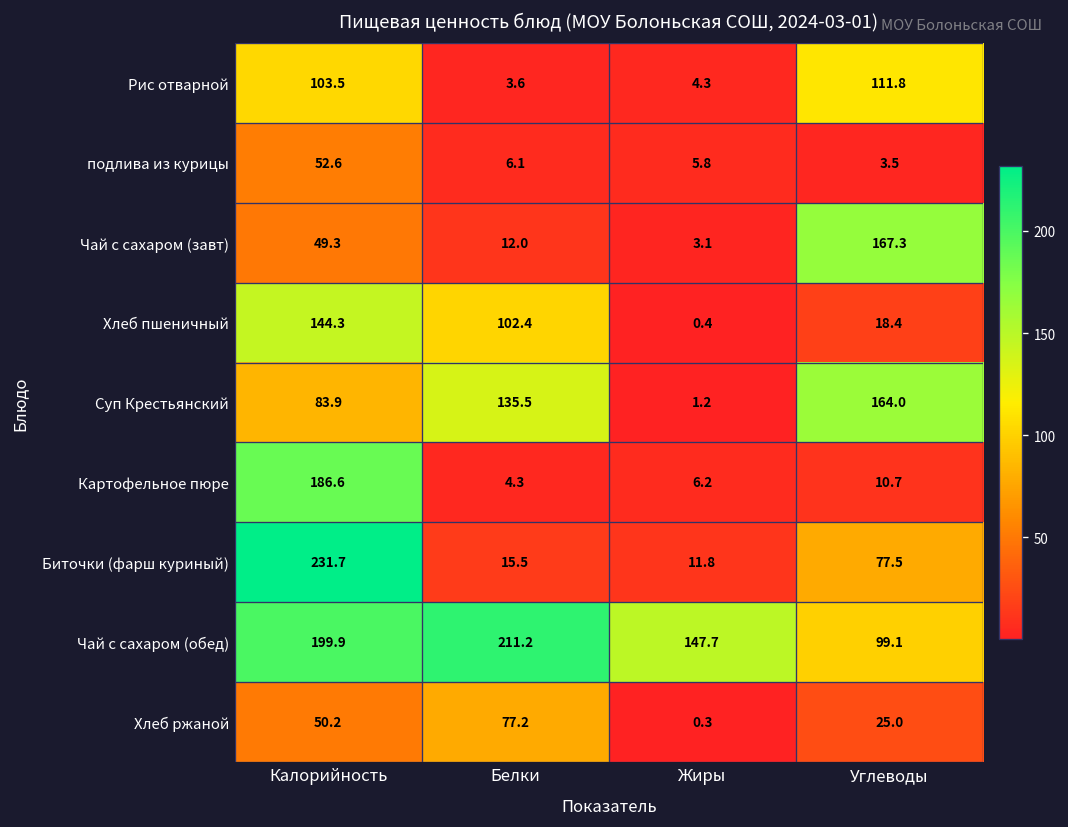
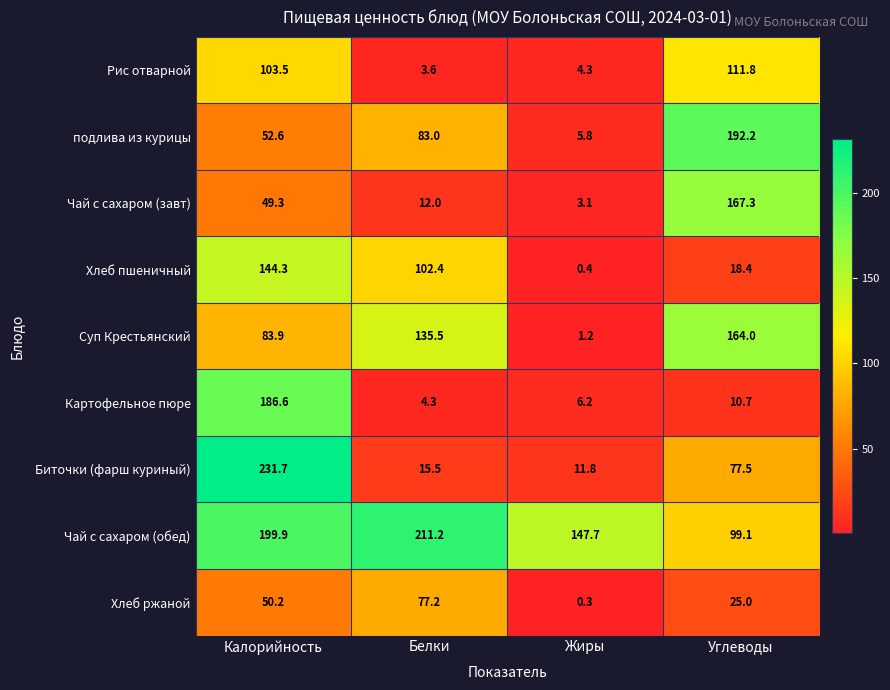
  {
    "Рис отварной": {
      "Калорийность": 103.5,
      "Белки": 3.6,
      "Жиры": 4.3,
      "Углеводы": 111.8
    },
    "подлива из курицы": {
      "Калорийность": 52.6,
-     "Белки": 6.1,
+     "Белки": 83.0,
      "Жиры": 5.8,
-     "Углеводы": 3.5
+     "Углеводы": 192.2
    },
    "Чай с сахаром (завт)": {
      "Калорийность": 49.3,
      "Белки": 12.0,
      "Жиры": 3.1,
      "Углеводы": 167.3
    },
    "Хлеб пшеничный": {
      "Калорийность": 144.3,
      "Белки": 102.4,
      "Жиры": 0.4,
      "Углеводы": 18.4
    },
    "Суп Крестьянский": {
      "Калорийность": 83.9,
      "Белки": 135.5,
      "Жиры": 1.2,
      "Углеводы": 164.0
    },
    "Картофельное пюре": {
      "Калорийность": 186.6,
      "Белки": 4.3,
      "Жиры": 6.2,
      "Углеводы": 10.7
    },
    "Биточки (фарш куриный)": {
      "Калорийность": 231.7,
      "Белки": 15.5,
      "Жиры": 11.8,
      "Углеводы": 77.5
    },
    "Чай с сахаром (обед)": {
      "Калорийность": 199.9,
      "Белки": 211.2,
      "Жиры": 147.7,
      "Углеводы": 99.1
    },
    "Хлеб ржаной": {
      "Калорийность": 50.2,
      "Белки": 77.2,
      "Жиры": 0.3,
      "Углеводы": 25.0
    }
  }
